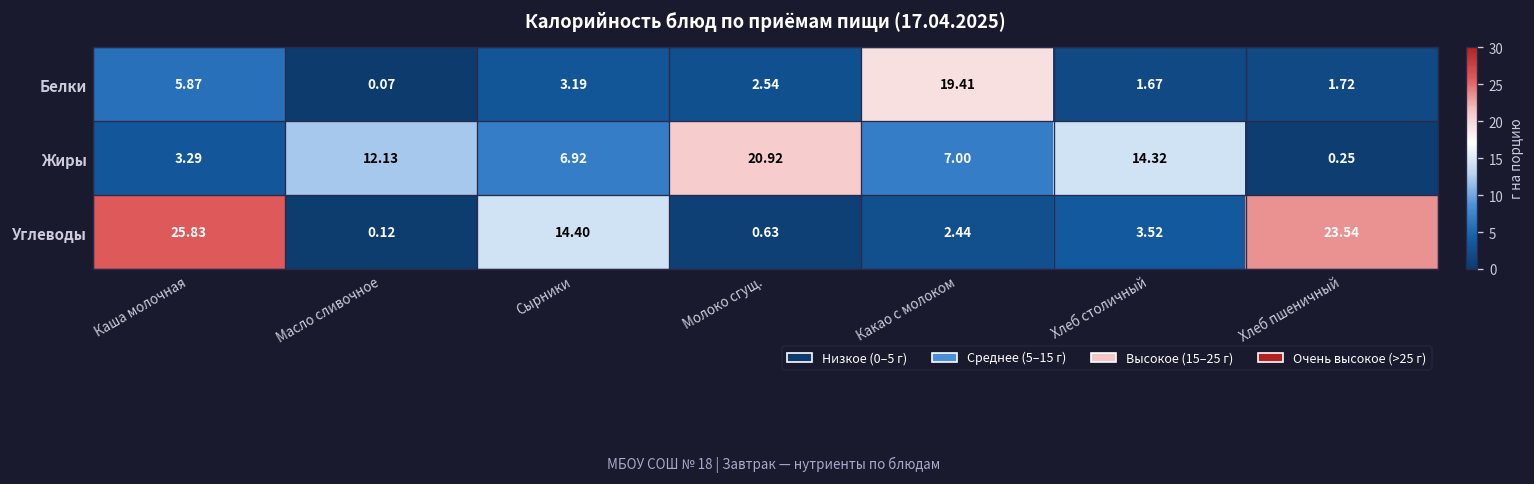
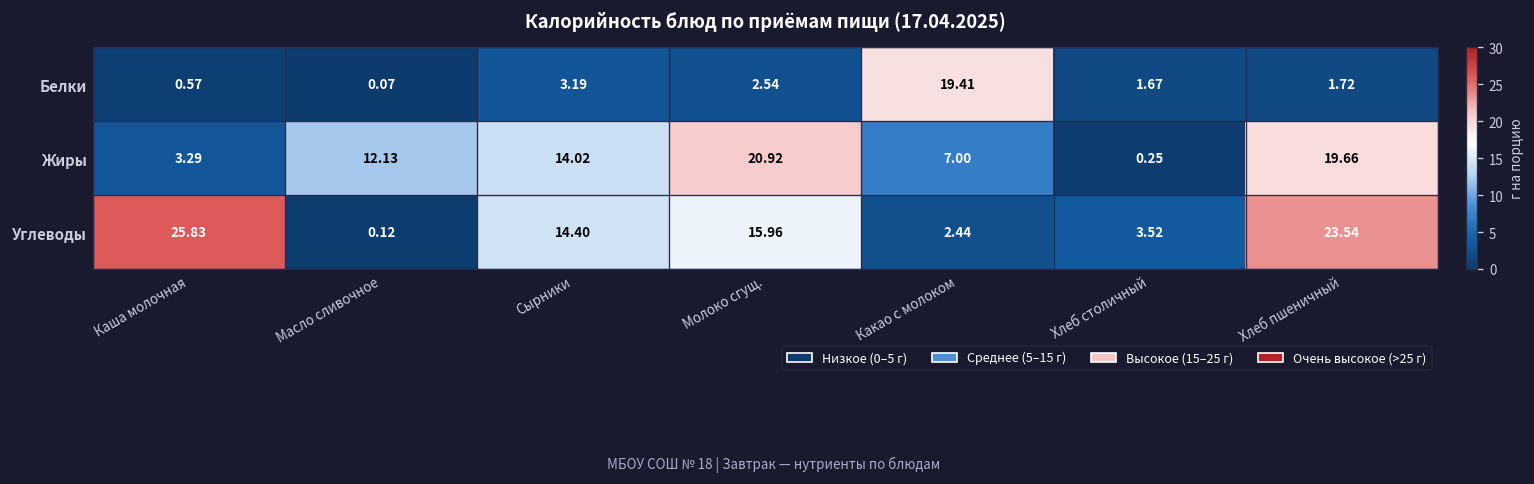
  {
    "Белки": {
-     "Каша молочная": 5.87,
+     "Каша молочная": 0.57,
      "Масло сливочное": 0.07,
      "Сырники": 3.19,
      "Молоко сгущ.": 2.54,
      "Какао с молоком": 19.41,
      "Хлеб столичный": 1.67,
      "Хлеб пшеничный": 1.72
    },
    "Жиры": {
      "Каша молочная": 3.29,
      "Масло сливочное": 12.13,
-     "Сырники": 6.92,
+     "Сырники": 14.02,
      "Молоко сгущ.": 20.92,
      "Какао с молоком": 7.00,
-     "Хлеб столичный": 14.32,
-     "Хлеб пшеничный": 0.25
+     "Хлеб столичный": 0.25,
+     "Хлеб пшеничный": 19.66
    },
    "Углеводы": {
      "Каша молочная": 25.83,
      "Масло сливочное": 0.12,
      "Сырники": 14.40,
-     "Молоко сгущ.": 0.63,
+     "Молоко сгущ.": 15.96,
      "Какао с молоком": 2.44,
      "Хлеб столичный": 3.52,
      "Хлеб пшеничный": 23.54
    }
  }
